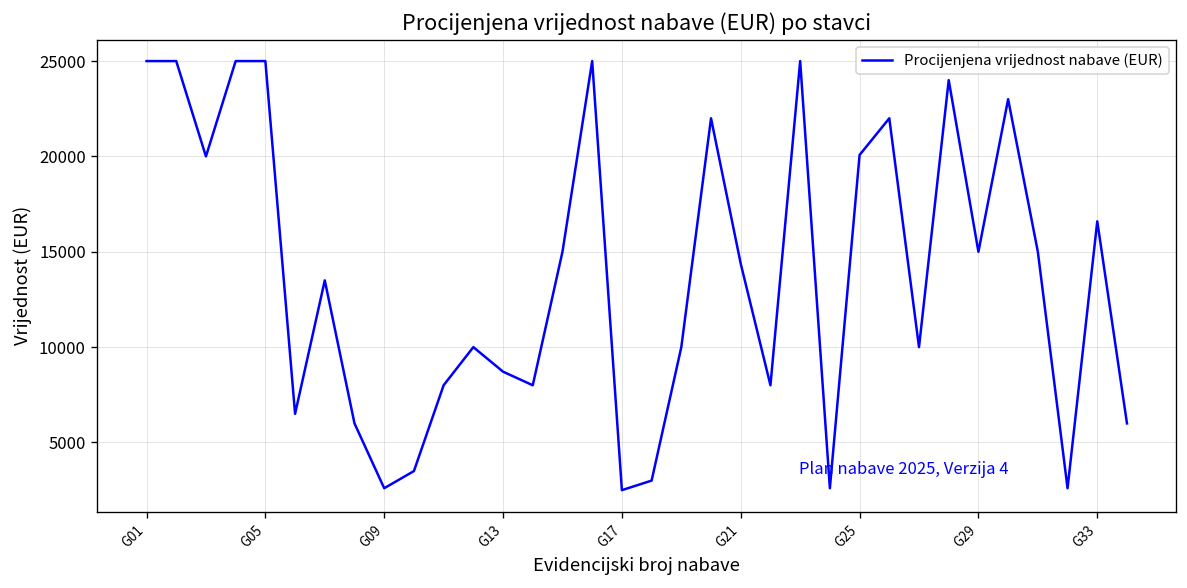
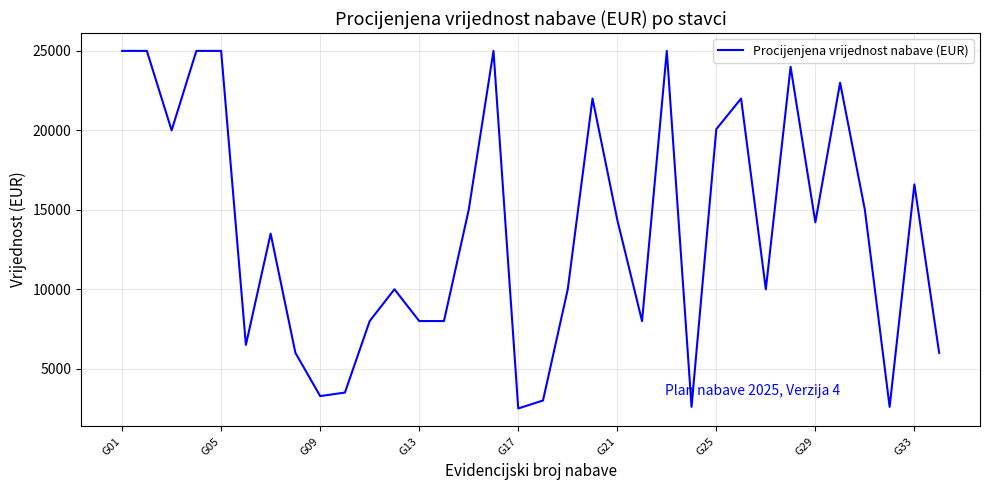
  {
    "G01": 25000,
    "G05": 25000,
-   "G09": 2600,
-   "G13": 8700,
+   "G09": 3300,
+   "G13": 8000,
    "G17": 2500,
    "G21": 14400,
    "G25": 20100,
-   "G29": 15000,
+   "G29": 14200,
    "G33": 16600
  }
